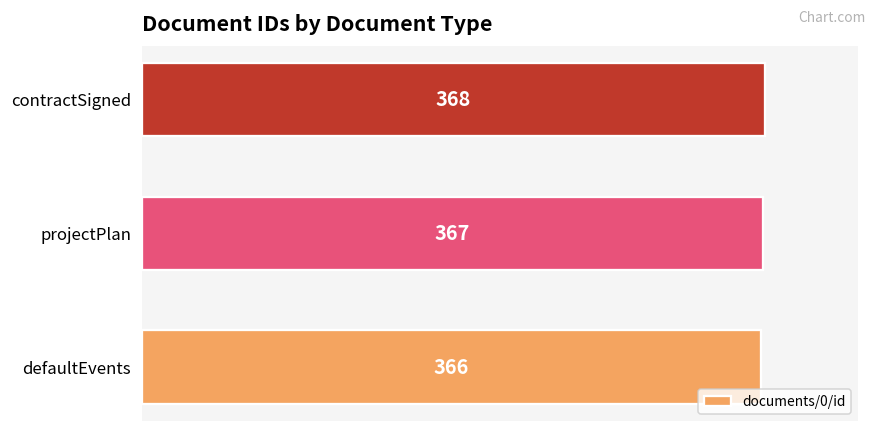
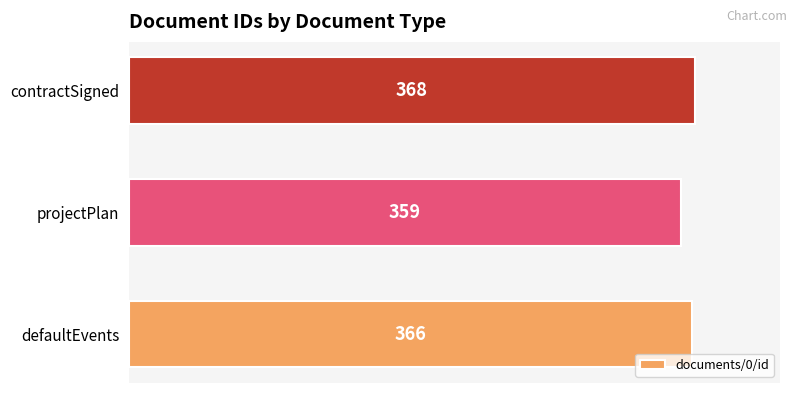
  {
    "contractSigned": 368,
-   "projectPlan": 367,
+   "projectPlan": 359,
    "defaultEvents": 366
  }
